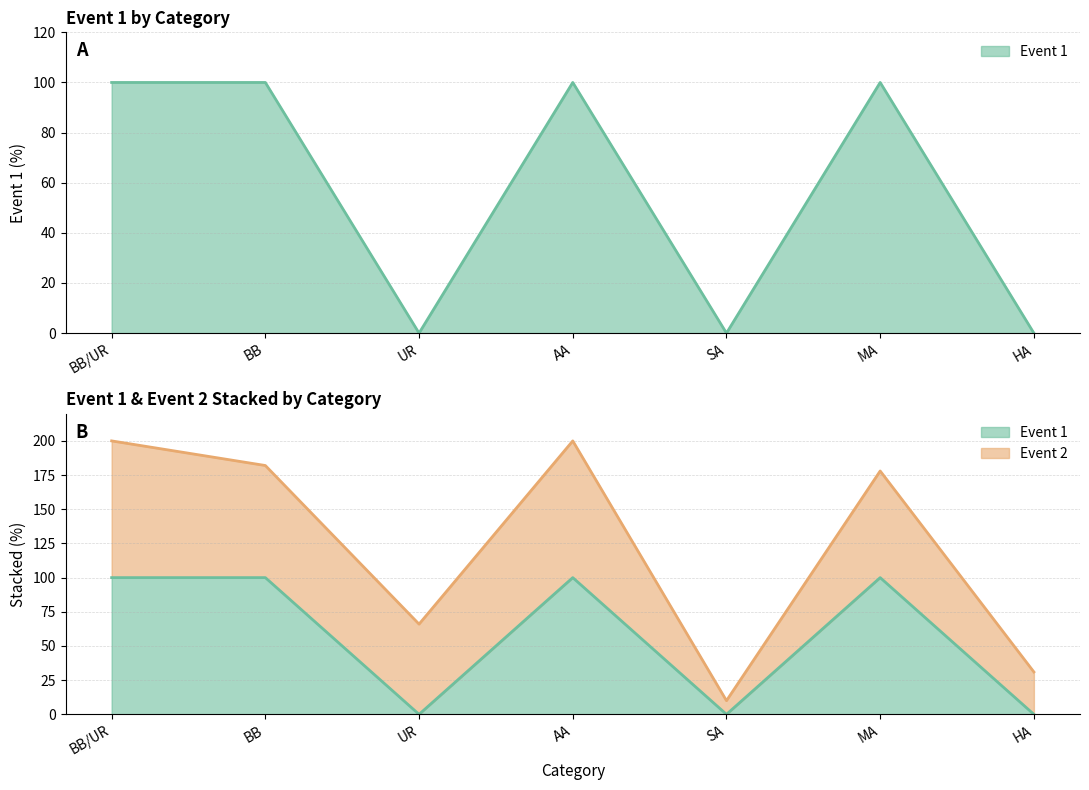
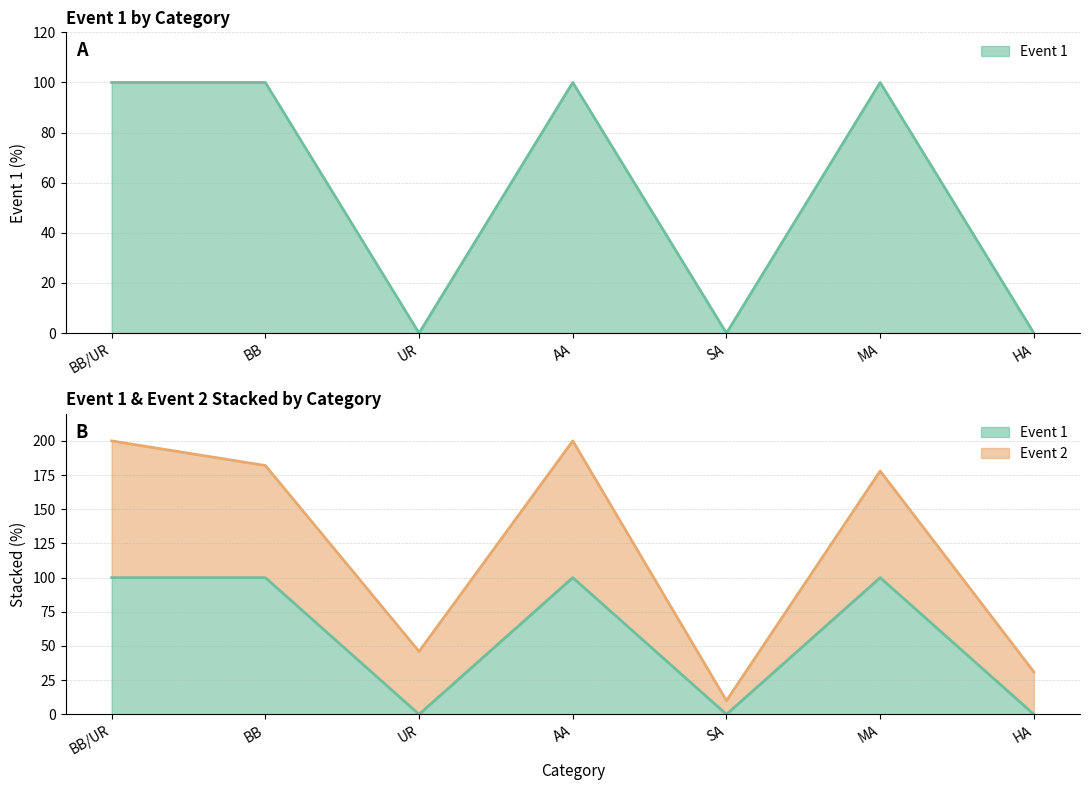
  {
    "Event 1 by Category": {
      "Event 1": {
        "BB/UR": 100,
        "BB": 100,
        "AA": 100,
        "MA": 100
      }
    },
    "Event 1 & Event 2 Stacked by Category": {
      "Event 1": {
        "BB/UR": 100,
        "BB": 100,
        "UR": 0,
        "AA": 100,
        "SA": 0,
        "MA": 100,
        "HA": 0
      },
      "Event 2": {
        "BB/UR": 100,
        "BB": 82,
-       "UR": 66,
+       "UR": 46,
        "AA": 100,
        "SA": 10,
        "MA": 78,
        "HA": 31
      }
    }
  }
